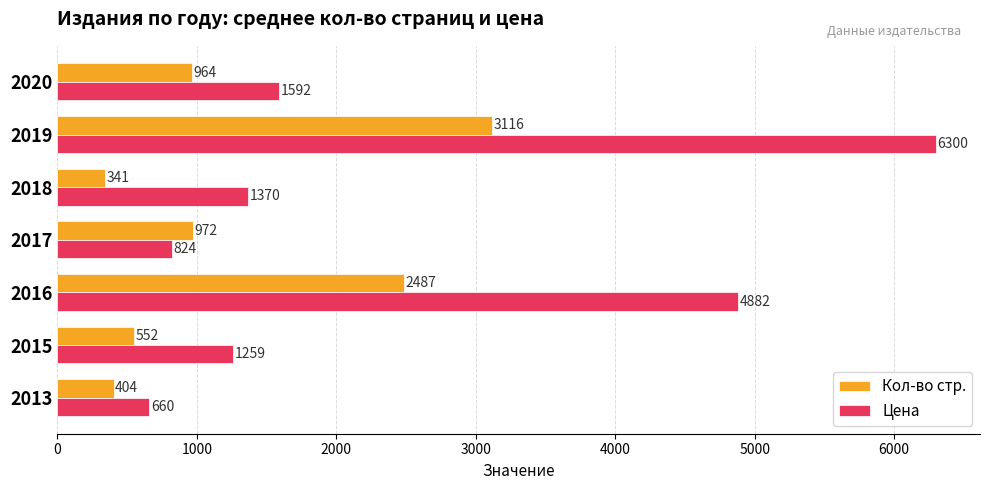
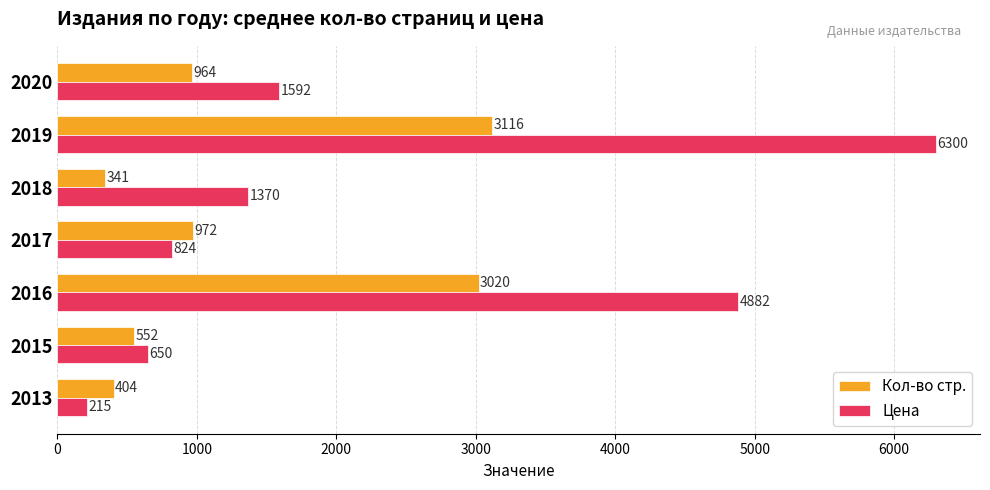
  {
    "Кол-во стр.": {
      "2020": 964,
      "2019": 3116,
      "2018": 341,
      "2017": 972,
-     "2016": 2487,
+     "2016": 3020,
      "2015": 552,
      "2013": 404
    },
    "Цена": {
      "2020": 1592,
      "2019": 6300,
      "2018": 1370,
      "2017": 824,
      "2016": 4882,
-     "2015": 1259,
-     "2013": 660
+     "2015": 650,
+     "2013": 215
    }
  }
